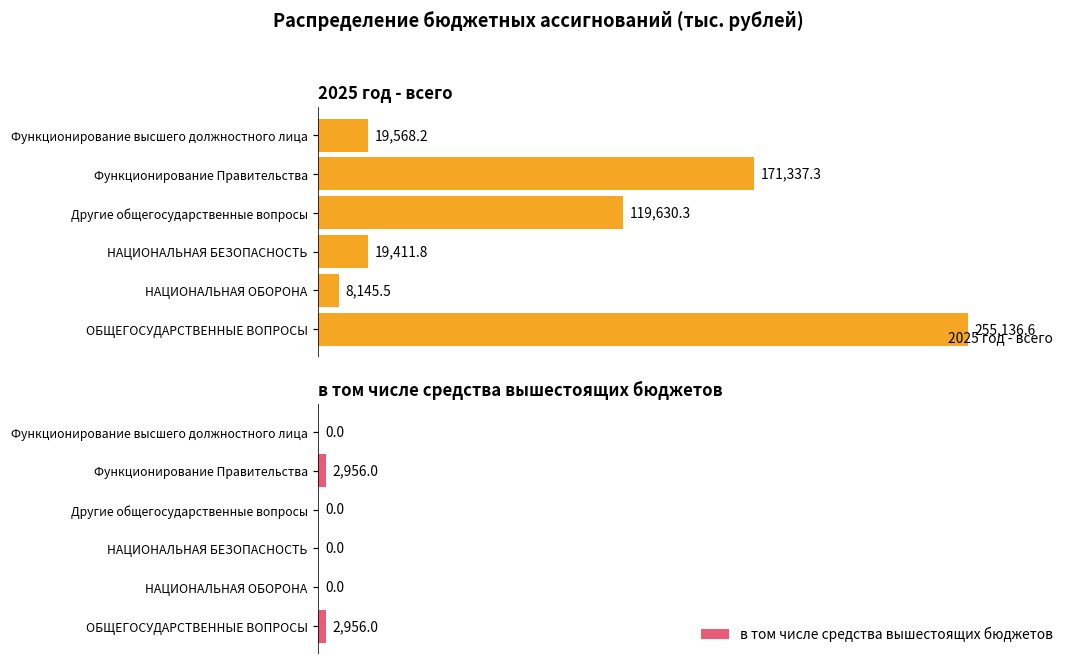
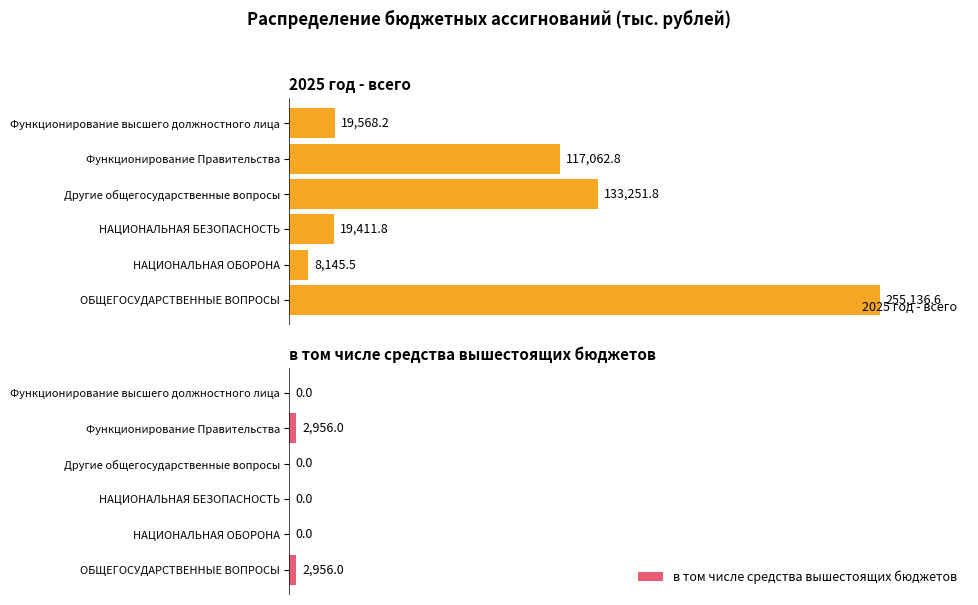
  {
    "2025 год - всего": {
      "Функционирование высшего должностного лица": "19,568.2",
-     "Функционирование Правительства": "171,337.3",
-     "Другие общегосударственные вопросы": "119,630.3",
+     "Функционирование Правительства": "117,062.8",
+     "Другие общегосударственные вопросы": "133,251.8",
      "НАЦИОНАЛЬНАЯ БЕЗОПАСНОСТЬ": "19,411.8",
      "НАЦИОНАЛЬНАЯ ОБОРОНА": "8,145.5",
      "ОБЩЕГОСУДАРСТВЕННЫЕ ВОПРОСЫ": "255,136.6"
    },
    "в том числе средства вышестоящих бюджетов": {
      "Функционирование высшего должностного лица": "0.0",
      "Функционирование Правительства": "2,956.0",
      "Другие общегосударственные вопросы": "0.0",
      "НАЦИОНАЛЬНАЯ БЕЗОПАСНОСТЬ": "0.0",
      "НАЦИОНАЛЬНАЯ ОБОРОНА": "0.0",
      "ОБЩЕГОСУДАРСТВЕННЫЕ ВОПРОСЫ": "2,956.0"
    }
  }
